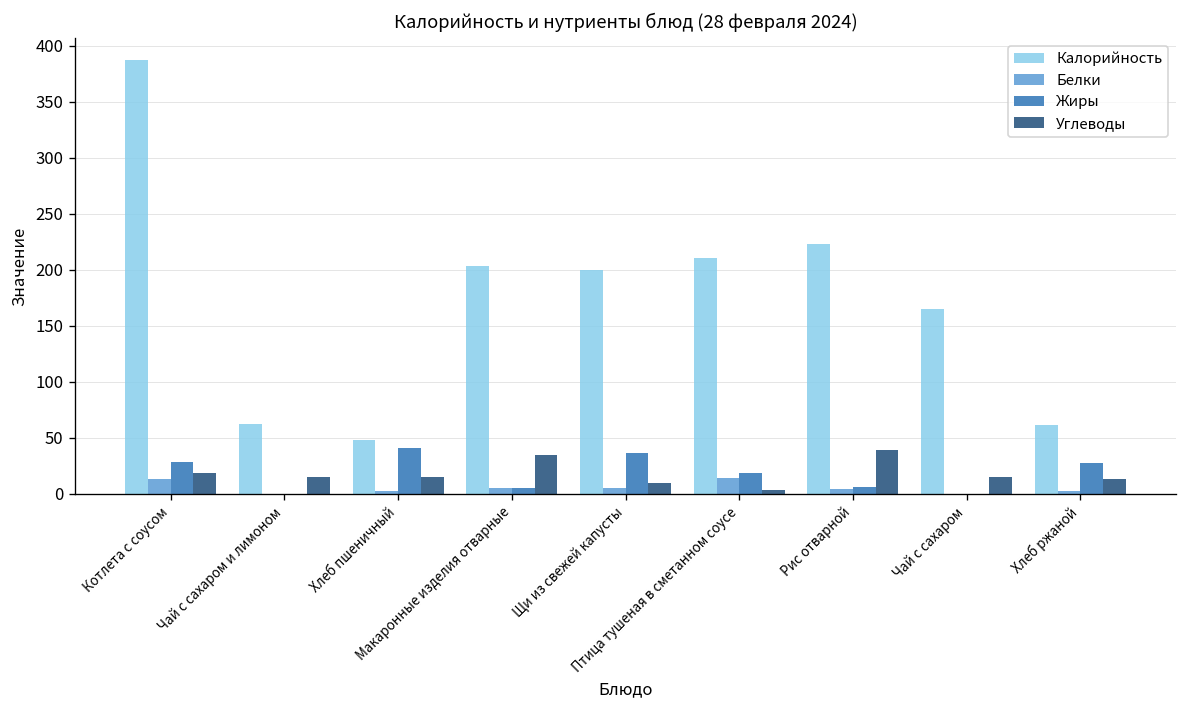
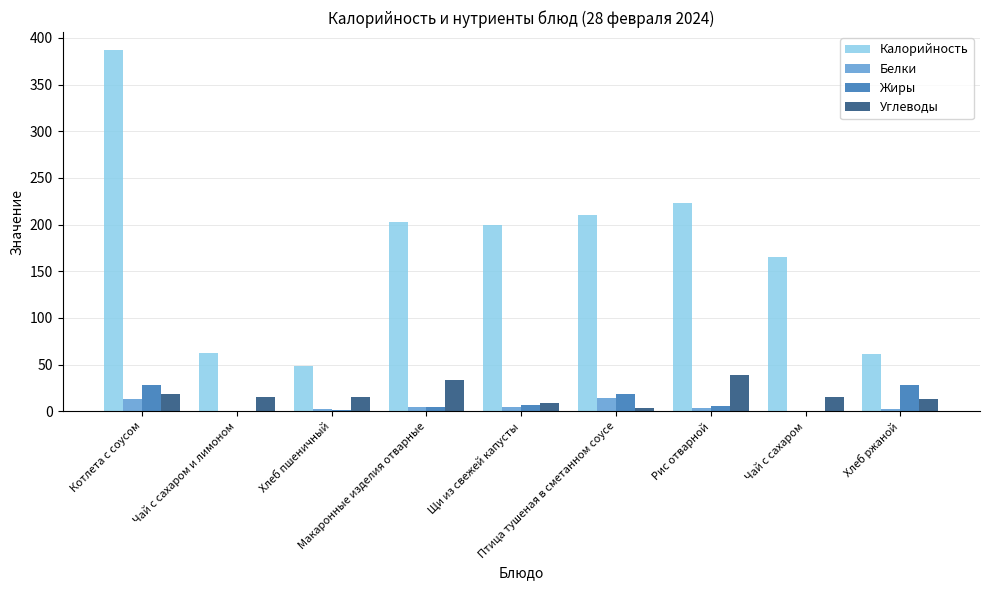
  {
    "Калорийность": {
      "Котлета с соусом": 390,
      "Чай с сахаром и лимоном": 60,
      "Хлеб пшеничный": 50,
      "Макаронные изделия отварные": 200,
      "Щи из свежей капусты": 200,
      "Птица тушеная в сметанном соусе": 210,
      "Рис отварной": 220,
      "Чай с сахаром": 170,
      "Хлеб ржаной": 60
    },
    "Белки": {
      "Котлета с соусом": 10,
      "Чай с сахаром и лимоном": 0,
      "Макаронные изделия отварные": 10,
      "Щи из свежей капусты": 10,
      "Птица тушеная в сметанном соусе": 10,
      "Рис отварной": 0,
      "Чай с сахаром": 0
    },
    "Жиры": {
      "Котлета с соусом": 30,
      "Чай с сахаром и лимоном": 0,
-     "Хлеб пшеничный": 40,
+     "Хлеб пшеничный": 0,
      "Макаронные изделия отварные": 10,
-     "Щи из свежей капусты": 40,
+     "Щи из свежей капусты": 10,
      "Птица тушеная в сметанном соусе": 20,
      "Рис отварной": 10,
      "Чай с сахаром": 0,
      "Хлеб ржаной": 30
    },
    "Углеводы": {
      "Котлета с соусом": 20,
      "Чай с сахаром и лимоном": 20,
      "Хлеб пшеничный": 20,
      "Макаронные изделия отварные": 30,
      "Щи из свежей капусты": 10,
      "Птица тушеная в сметанном соусе": 0,
      "Рис отварной": 40,
      "Чай с сахаром": 20,
      "Хлеб ржаной": 10
    }
  }
